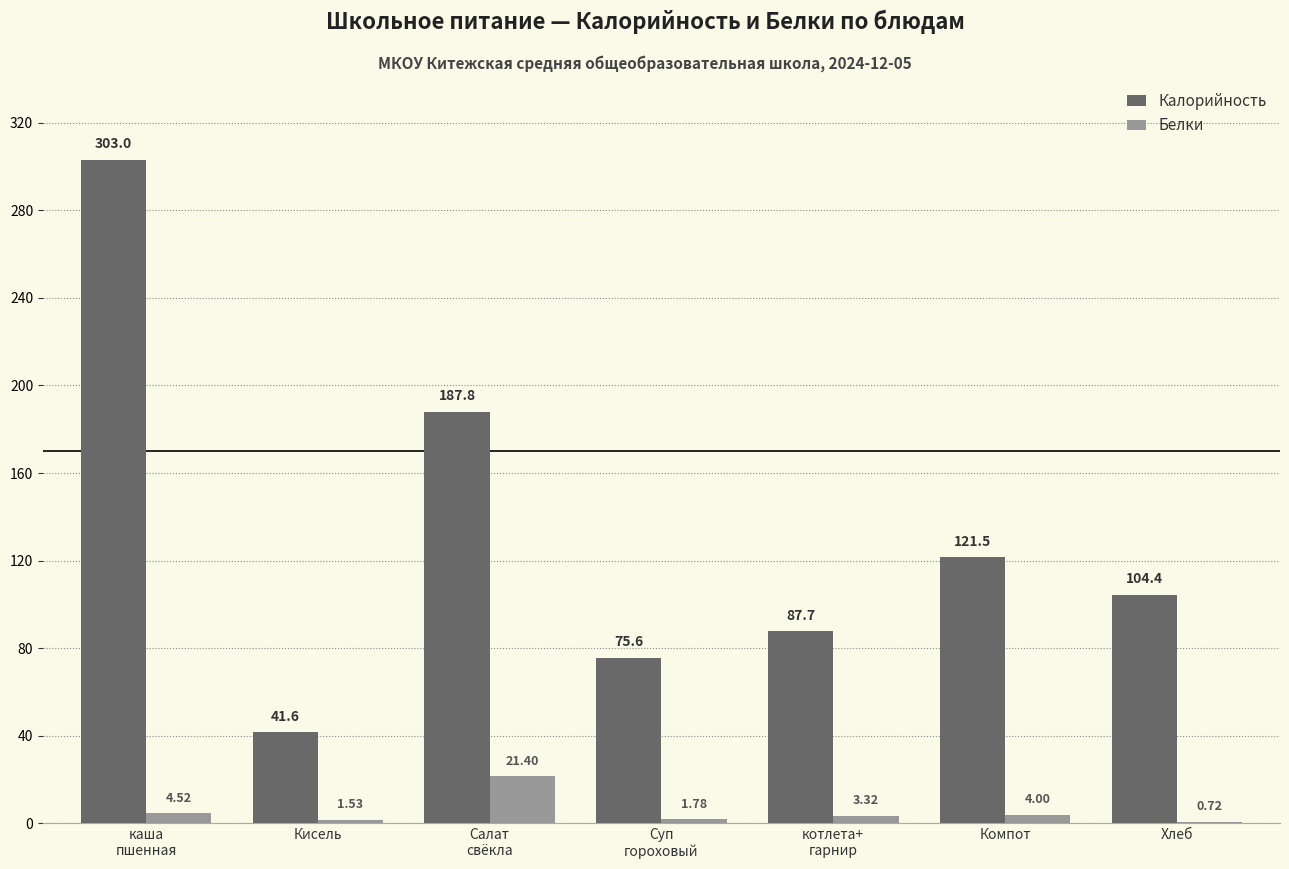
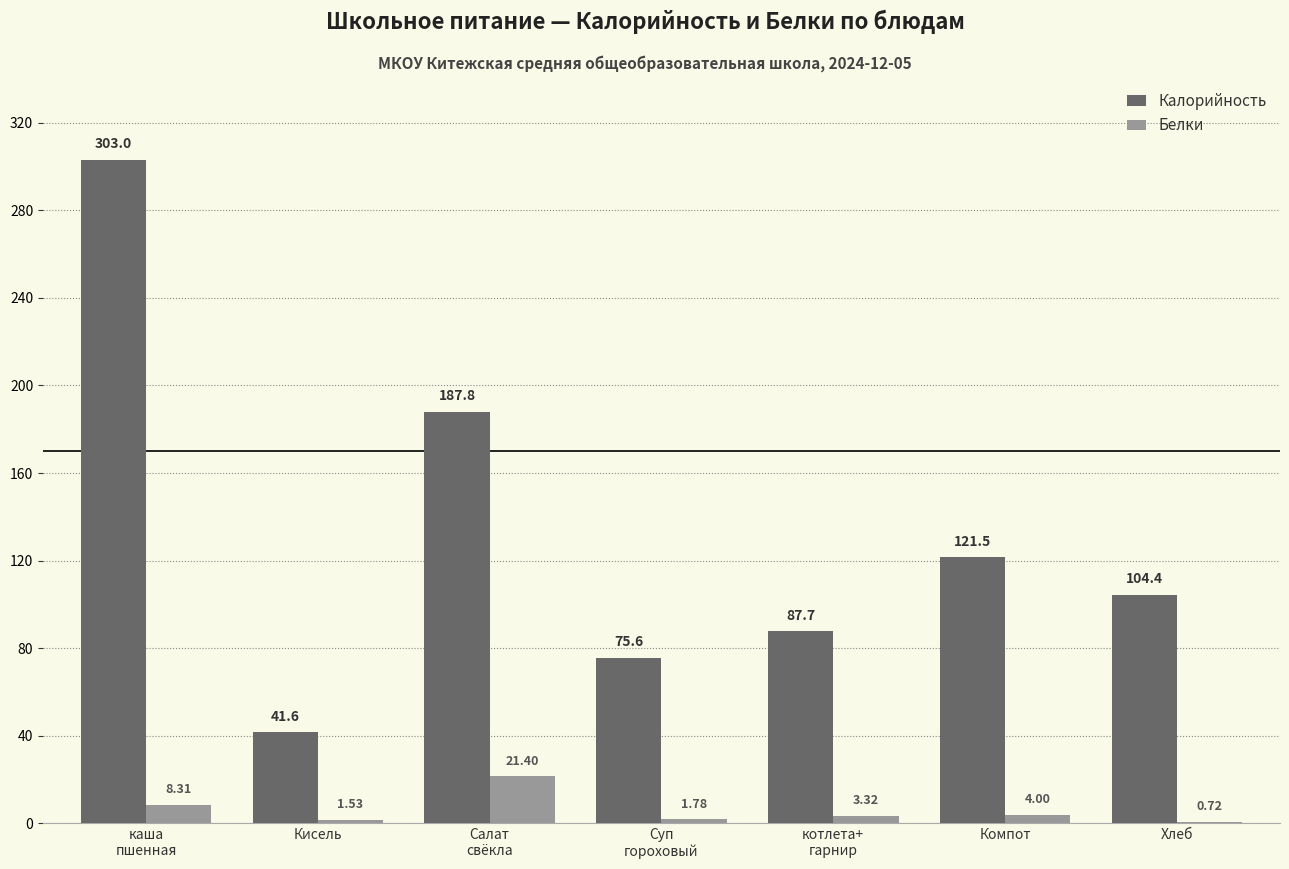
  {
    "Калорийность": {
      "каша пшенная": 303.0,
      "Кисель": 41.6,
      "Салат свёкла": 187.8,
      "Суп гороховый": 75.6,
      "котлета+ гарнир": 87.7,
      "Компот": 121.5,
      "Хлеб": 104.4
    },
    "Белки": {
-     "каша пшенная": 4.52,
+     "каша пшенная": 8.31,
      "Кисель": 1.53,
      "Салат свёкла": 21.40,
      "Суп гороховый": 1.78,
      "котлета+ гарнир": 3.32,
      "Компот": 4.00,
      "Хлеб": 0.72
    }
  }
